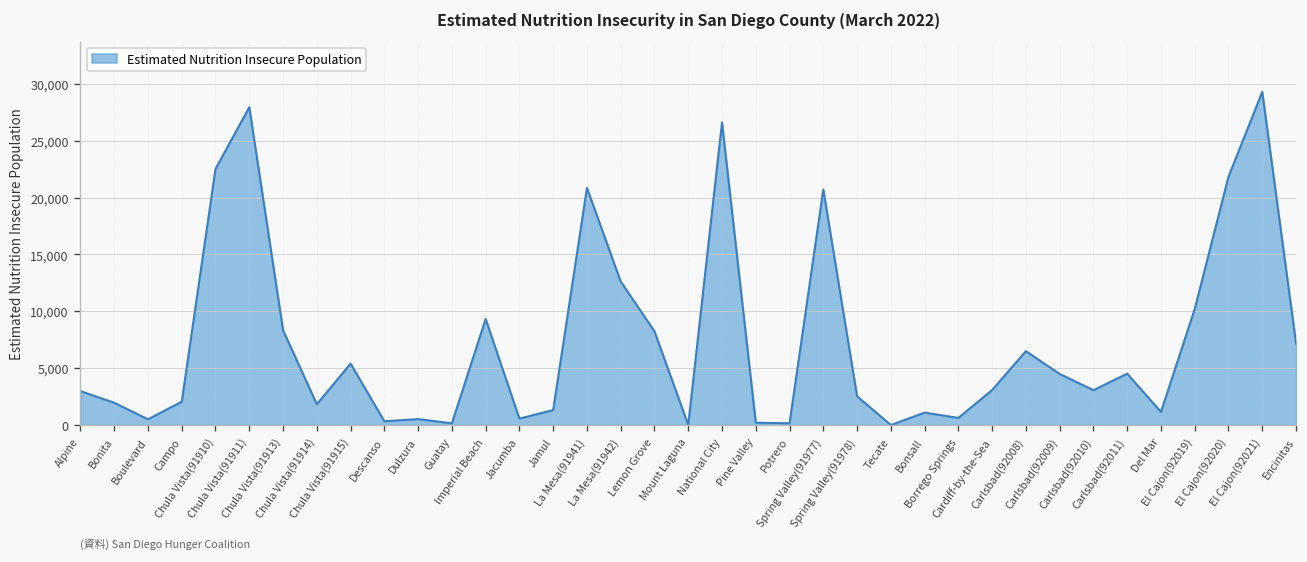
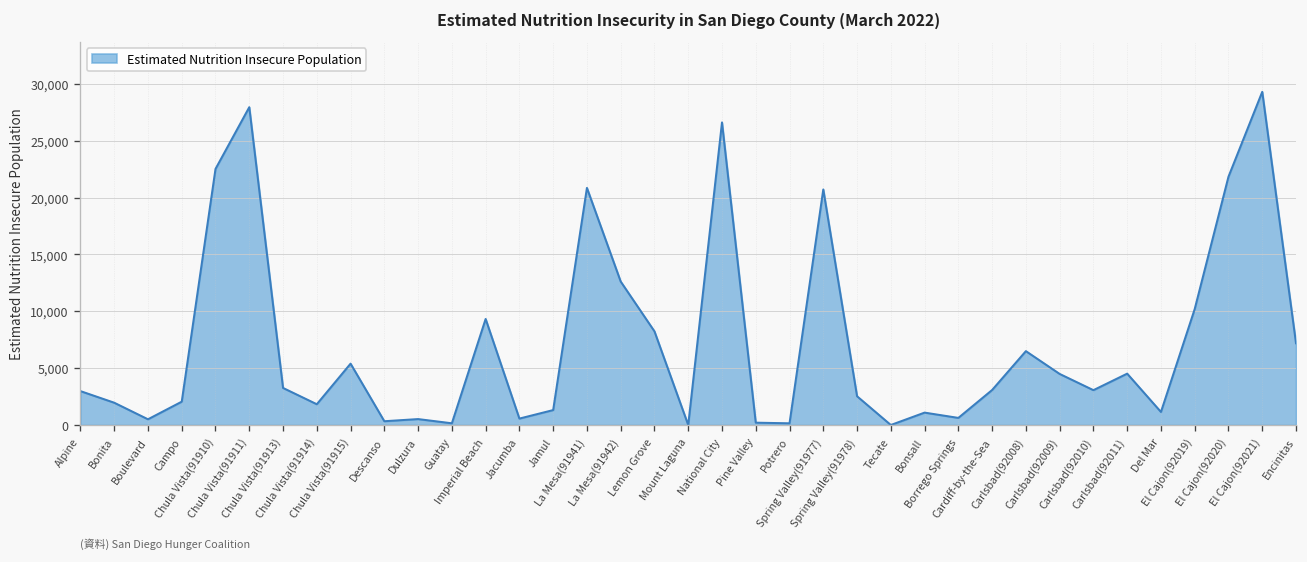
  {
    "Alpine": "3,000",
    "Bonita": "2,000",
    "Boulevard": "1,000",
    "Campo": "2,000",
    "Chula Vista(91910)": "23,000",
    "Chula Vista(91911)": "28,000",
-   "Chula Vista(91913)": "8,000",
+   "Chula Vista(91913)": "3,000",
    "Chula Vista(91914)": "2,000",
    "Chula Vista(91915)": "5,000",
    "Descanso": "0",
    "Dulzura": "1,000",
    "Guatay": "0",
    "Imperial Beach": "9,000",
    "Jacumba": "1,000",
    "Jamul": "1,000",
    "La Mesa(91941)": "21,000",
    "La Mesa(91942)": "13,000",
    "Lemon Grove": "8,000",
    "Mount Laguna": "0",
    "National City": "27,000",
    "Pine Valley": "0",
    "Potrero": "0",
    "Spring Valley(91977)": "21,000",
    "Spring Valley(91978)": "3,000",
    "Tecate": "0",
    "Bonsall": "1,000",
    "Borrego Springs": "1,000",
    "Cardiff-by-the-Sea": "3,000",
    "Carlsbad(92008)": "6,000",
    "Carlsbad(92009)": "4,000",
    "Carlsbad(92010)": "3,000",
    "Carlsbad(92011)": "5,000",
    "Del Mar": "1,000",
    "El Cajon(92019)": "10,000",
    "El Cajon(92020)": "22,000",
    "El Cajon(92021)": "29,000",
    "Encinitas": "7,000"
  }
